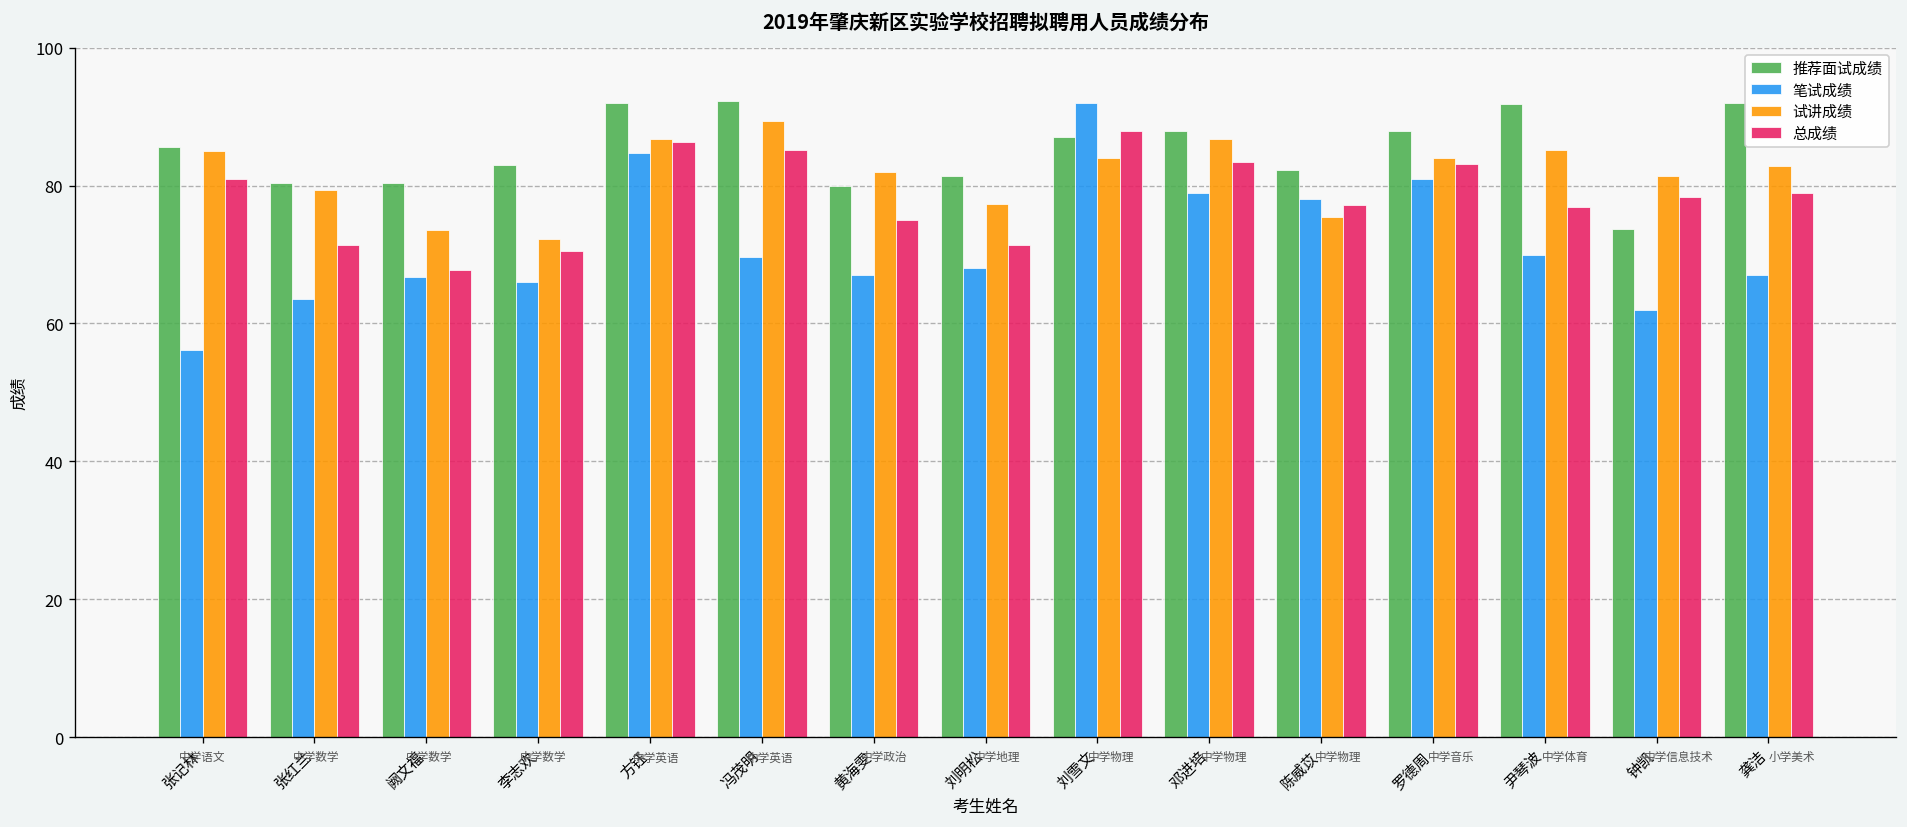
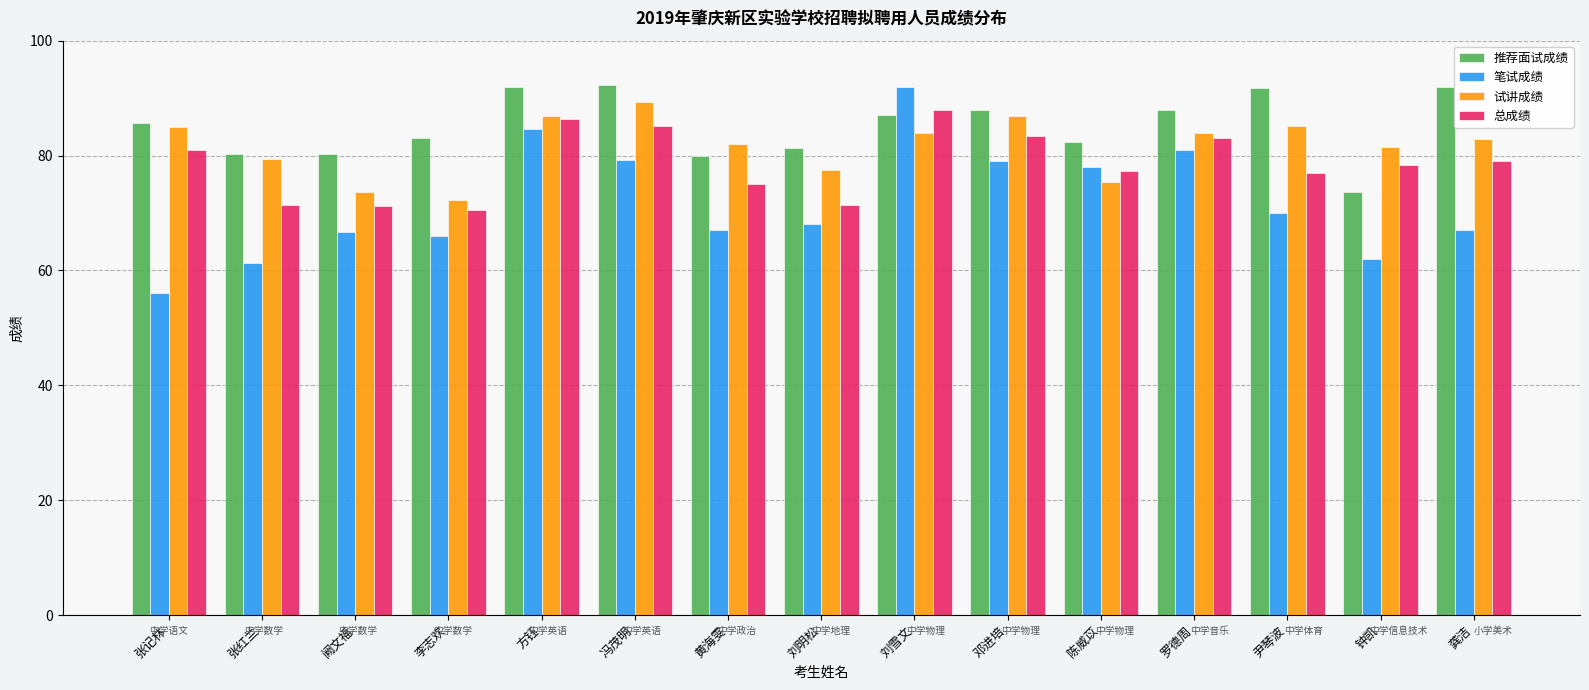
  {
    "推荐面试成绩": {
      "张记林": 86,
      "张红兰": 80,
      "阙文福": 80,
      "李志欢": 83,
      "方钰": 92,
      "冯茂明": 92,
      "黄海雯": 80,
      "刘明松": 81,
      "刘雪文": 87,
      "邓进培": 88,
      "陈威苡": 82,
      "罗德周": 88,
      "尹琴波": 92,
      "钟凯": 74,
      "龚洁": 92
    },
    "笔试成绩": {
      "张记林": 56,
-     "张红兰": 64,
+     "张红兰": 61,
      "阙文福": 67,
      "李志欢": 66,
      "方钰": 85,
-     "冯茂明": 70,
+     "冯茂明": 79,
      "黄海雯": 67,
      "刘明松": 68,
      "刘雪文": 92,
      "邓进培": 79,
      "陈威苡": 78,
      "罗德周": 81,
      "尹琴波": 70,
      "钟凯": 62,
      "龚洁": 67
    },
    "试讲成绩": {
      "张记林": 85,
      "张红兰": 79,
      "阙文福": 74,
      "李志欢": 72,
      "方钰": 87,
      "冯茂明": 89,
      "黄海雯": 82,
      "刘明松": 77,
      "刘雪文": 84,
      "邓进培": 87,
      "陈威苡": 75,
      "罗德周": 84,
      "尹琴波": 85,
      "钟凯": 81,
      "龚洁": 83
    },
    "总成绩": {
      "张记林": 81,
      "张红兰": 71,
-     "阙文福": 68,
+     "阙文福": 71,
      "李志欢": 70,
      "方钰": 86,
      "冯茂明": 85,
      "黄海雯": 75,
      "刘明松": 71,
      "刘雪文": 88,
      "邓进培": 83,
      "陈威苡": 77,
      "罗德周": 83,
      "尹琴波": 77,
      "钟凯": 78,
      "龚洁": 79
    }
  }
